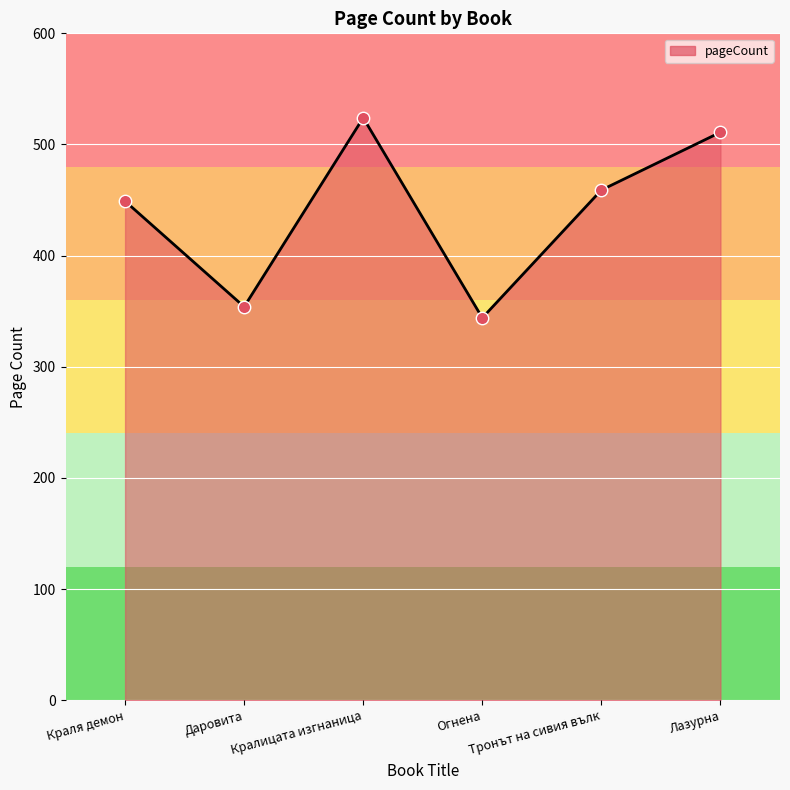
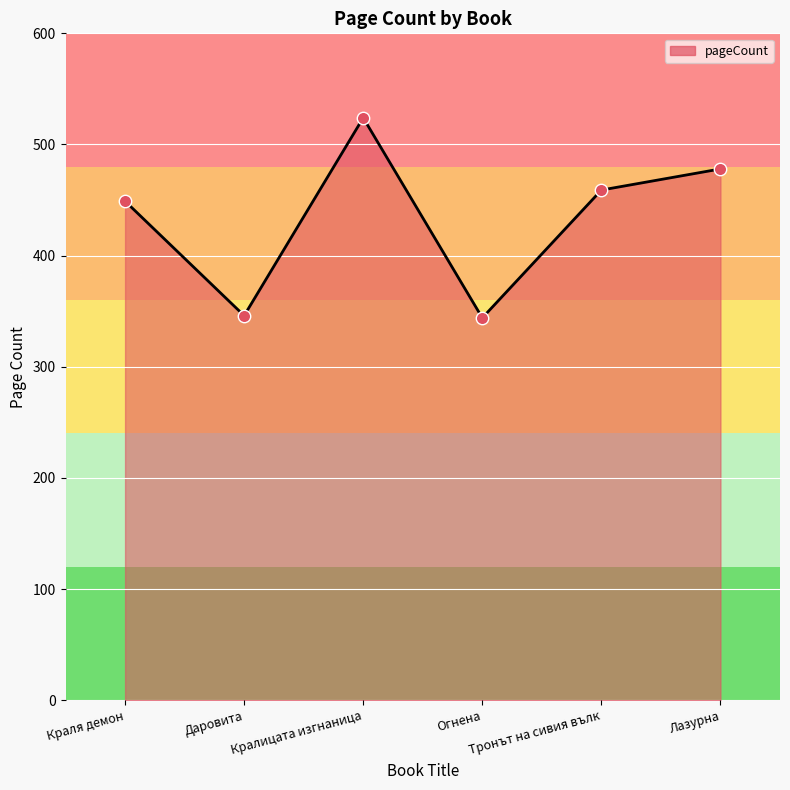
  {
    "Краля демон": 449,
-   "Даровита": 354,
+   "Даровита": 346,
    "Кралицата изгнаница": 524,
    "Огнена": 344,
    "Тронът на сивия вълк": 459,
-   "Лазурна": 511
+   "Лазурна": 478
  }
